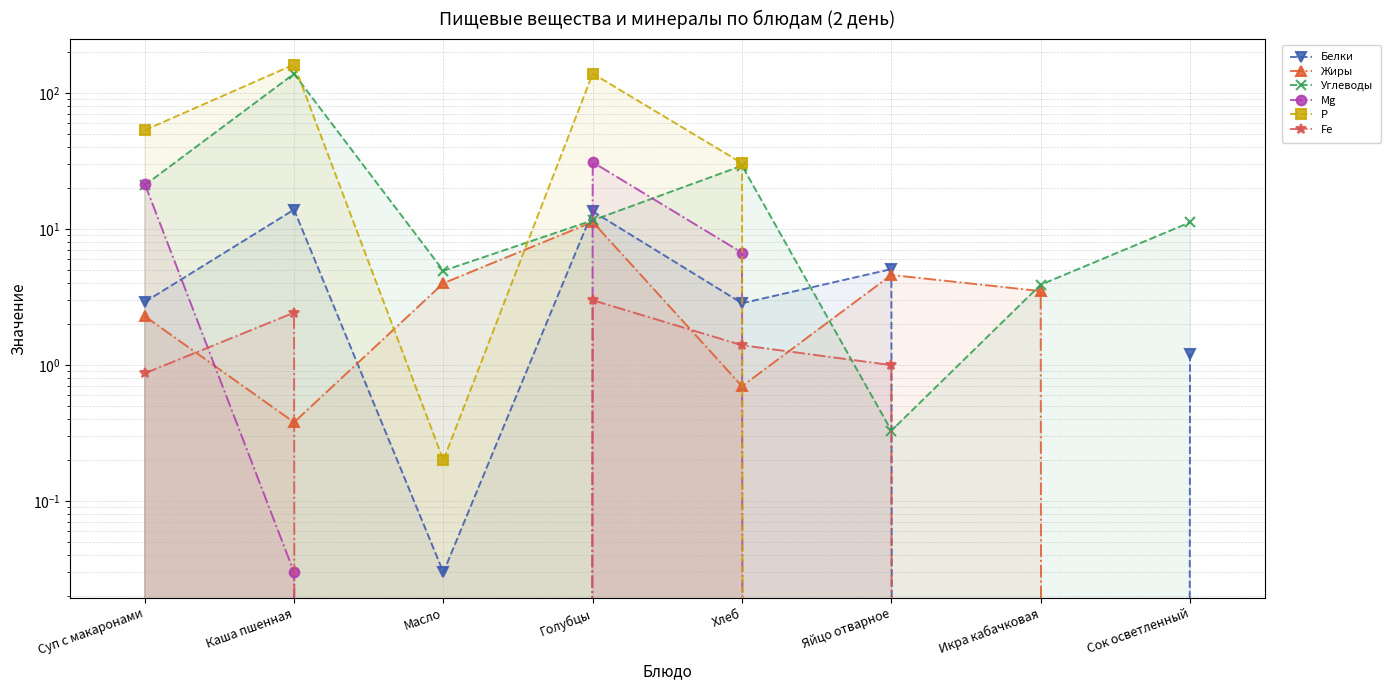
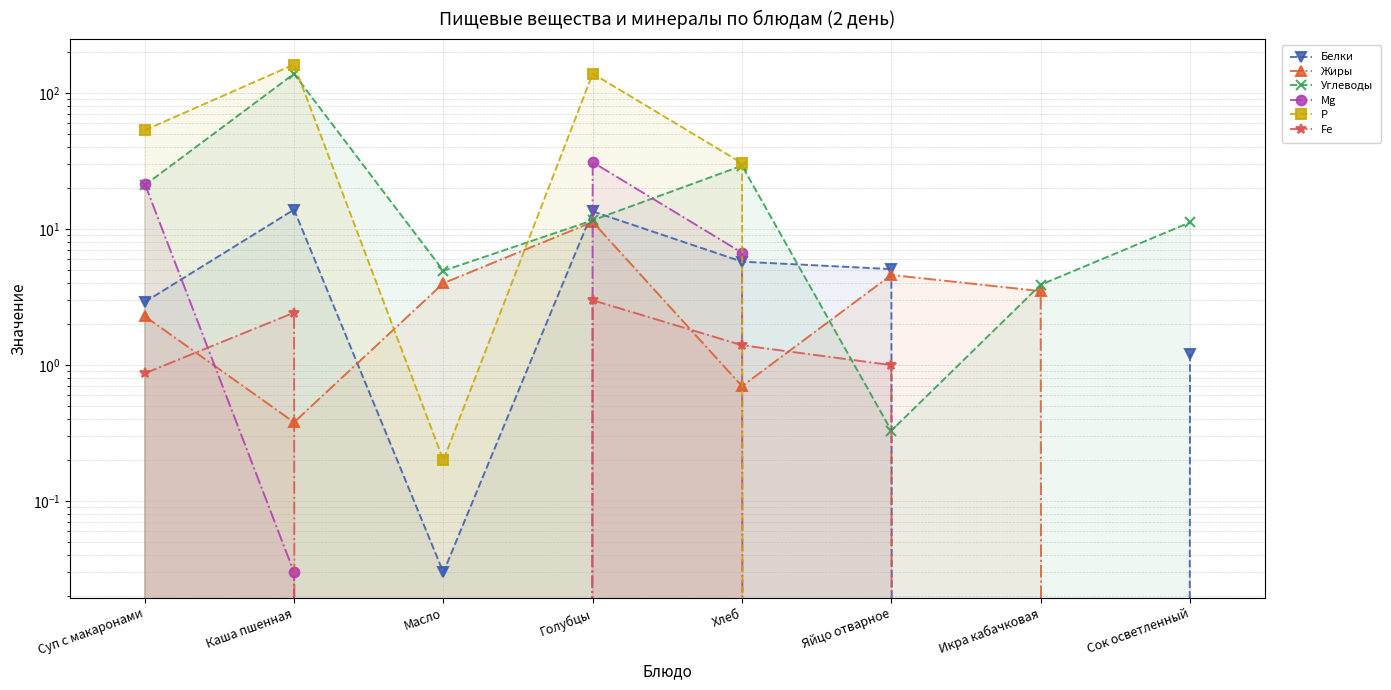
  {
    "Белки": {
      "Суп с макаронами": 2.9,
      "Каша пшенная": 14,
      "Масло": 0.030,
      "Голубцы": 14,
-     "Хлеб": 2.9,
+     "Хлеб": 5.8,
      "Яйцо отварное": 5.1,
      "Сок осветленный": 1.2
    },
    "Углеводы": {
      "Каша пшенная": 140,
      "Масло": 4.9,
      "Яйцо отварное": 0.33,
      "Икра кабачковая": 3.9,
      "Сок осветленный": 11
    },
    "Mg": {
      "Каша пшенная": 0.030,
      "Голубцы": 31,
      "Хлеб": 7
    },
    "Р": {
      "Суп с макаронами": 53,
      "Каша пшенная": 160,
      "Масло": 0.2,
      "Голубцы": 140
    }
  }
